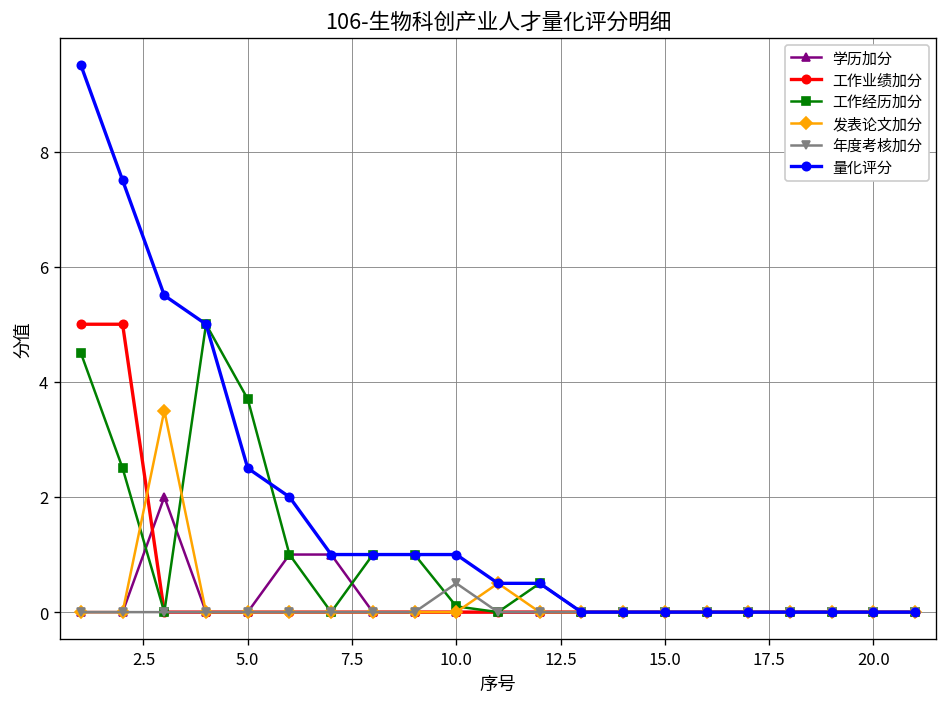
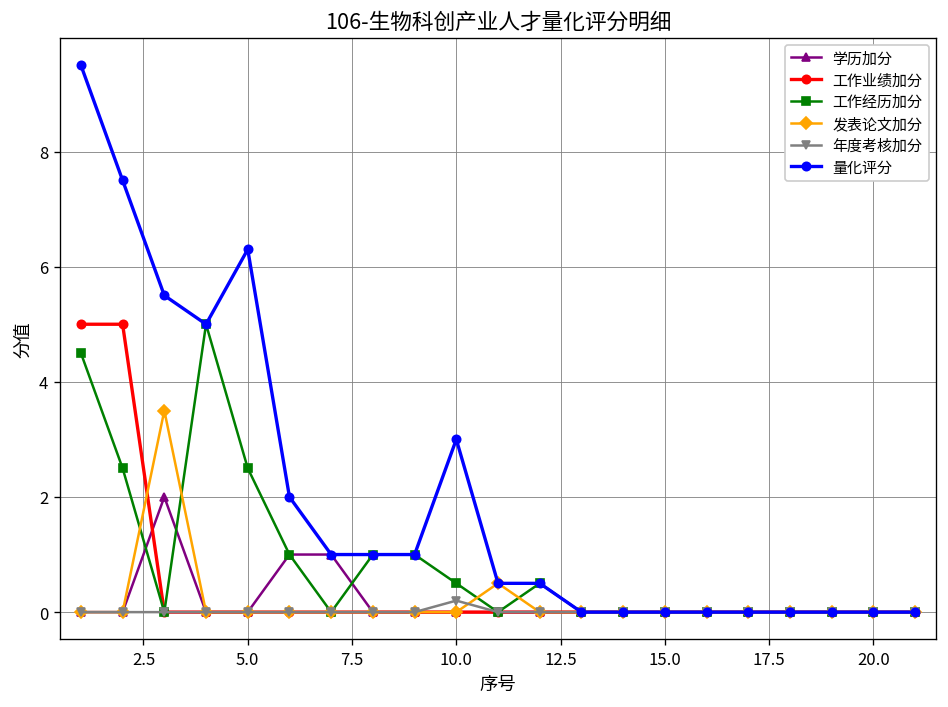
  {
    "工作经历加分": {
-     "5.0": 3.7,
-     "10.0": 0.1
+     "5.0": 2.5,
+     "10.0": 0.5
    },
    "年度考核加分": {
-     "10.0": 0.5
+     "10.0": 0.2
    },
    "量化评分": {
-     "5.0": 2.5,
-     "10.0": 1
+     "5.0": 6.3,
+     "10.0": 3
    }
  }
